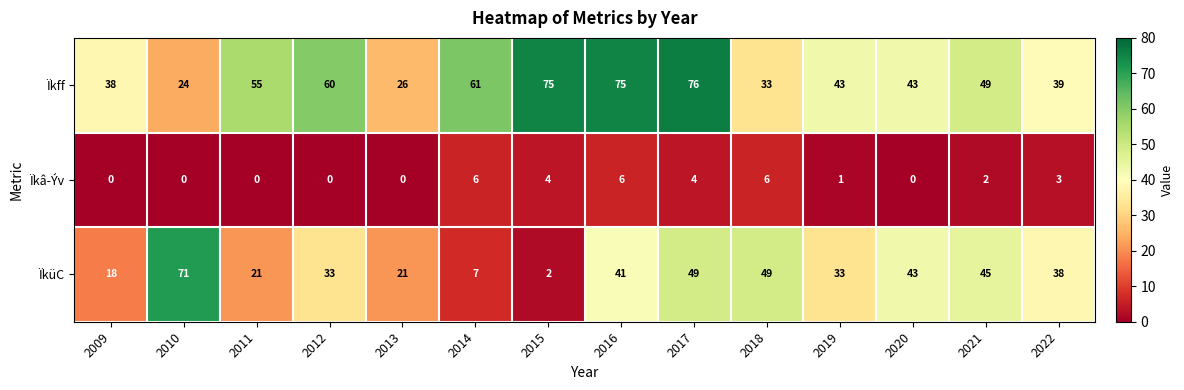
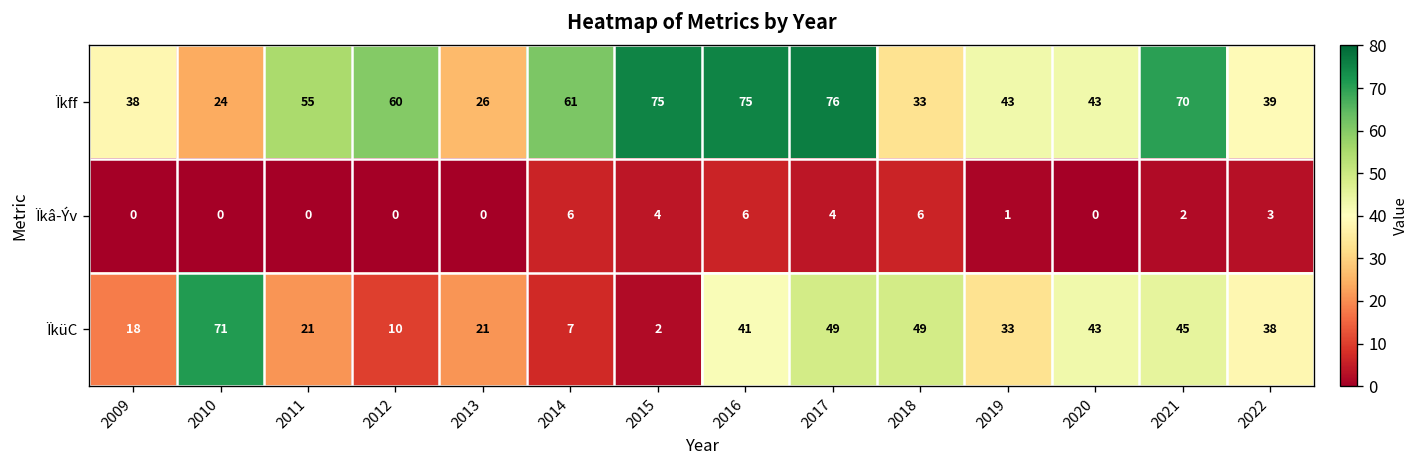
  {
    "Ïkff": {
      "2009": 38,
      "2010": 24,
      "2011": 55,
      "2012": 60,
      "2013": 26,
      "2014": 61,
      "2015": 75,
      "2016": 75,
      "2017": 76,
      "2018": 33,
      "2019": 43,
      "2020": 43,
-     "2021": 49,
+     "2021": 70,
      "2022": 39
    },
    "Ïkâ­Ýv": {
      "2009": 0,
      "2010": 0,
      "2011": 0,
      "2012": 0,
      "2013": 0,
      "2014": 6,
      "2015": 4,
      "2016": 6,
      "2017": 4,
      "2018": 6,
      "2019": 1,
      "2020": 0,
      "2021": 2,
      "2022": 3
    },
    "ÏküC": {
      "2009": 18,
      "2010": 71,
      "2011": 21,
-     "2012": 33,
+     "2012": 10,
      "2013": 21,
      "2014": 7,
      "2015": 2,
      "2016": 41,
      "2017": 49,
      "2018": 49,
      "2019": 33,
      "2020": 43,
      "2021": 45,
      "2022": 38
    }
  }
